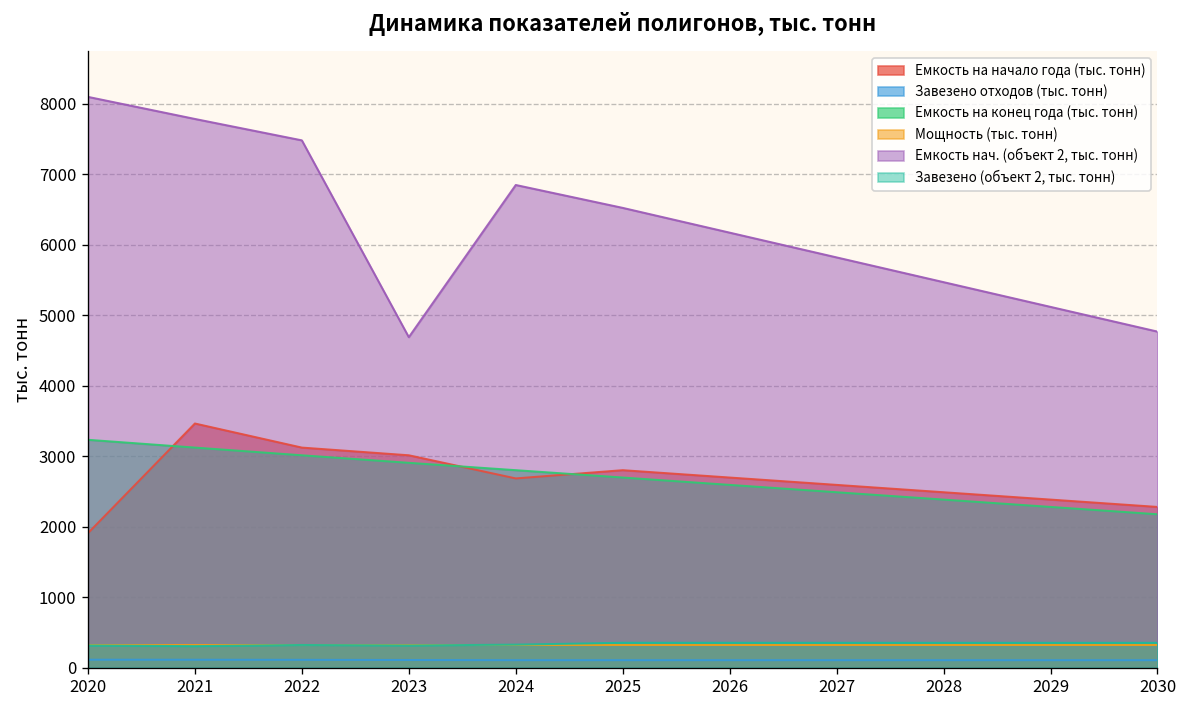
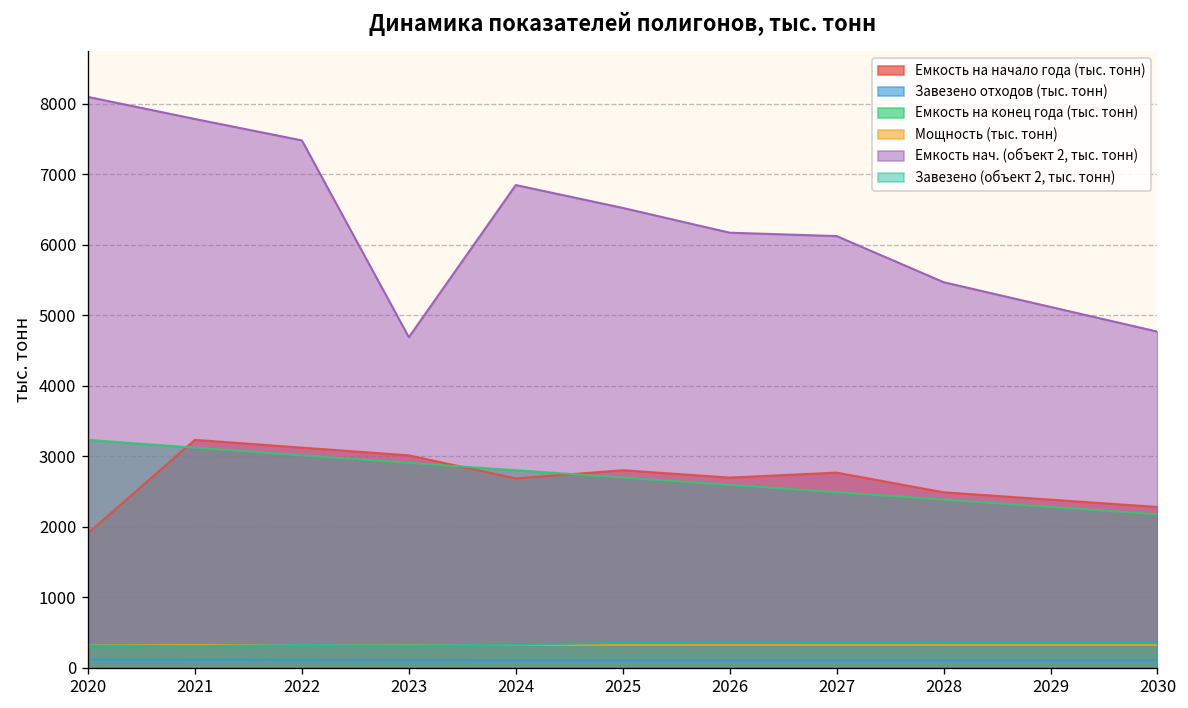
  {
    "Емкость на начало года (тыс. тонн)": {
      "2020": 1900,
-     "2021": 3500,
+     "2021": 3200,
      "2022": 3100,
      "2023": 3000,
      "2024": 2700,
      "2025": 2800,
      "2026": 2700,
-     "2027": 2600,
+     "2027": 2800,
      "2028": 2500,
      "2029": 2400,
      "2030": 2300
    },
    "Завезено отходов (тыс. тонн)": {
      "2020": 100,
      "2021": 100,
      "2022": 100,
      "2023": 100,
      "2024": 100,
      "2025": 100,
      "2026": 100,
      "2027": 100,
      "2028": 100,
      "2029": 100,
      "2030": 100
    },
    "Емкость нач. (объект 2, тыс. тонн)": {
      "2020": 8100,
      "2021": 7800,
      "2022": 7500,
      "2023": 4700,
      "2024": 6800,
      "2025": 6500,
      "2026": 6200,
-     "2027": 5800,
+     "2027": 6100,
      "2028": 5500,
      "2029": 5100,
      "2030": 4800
    }
  }
